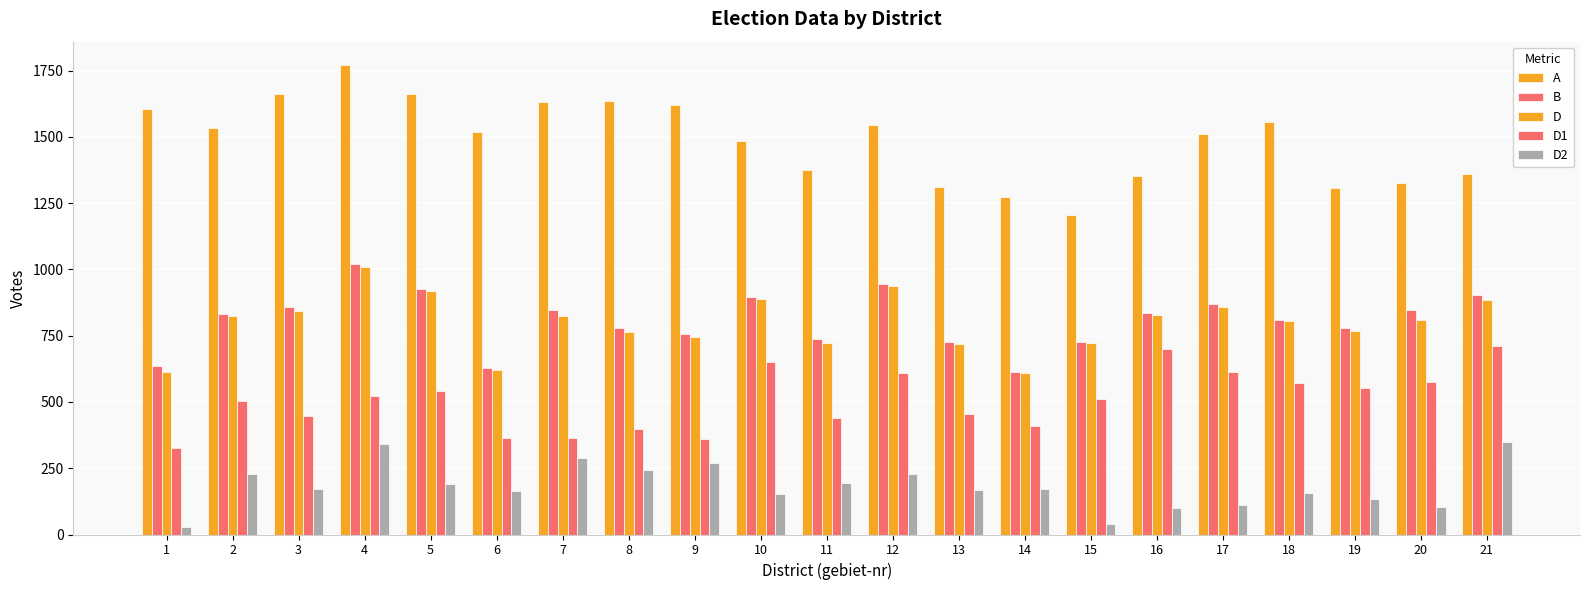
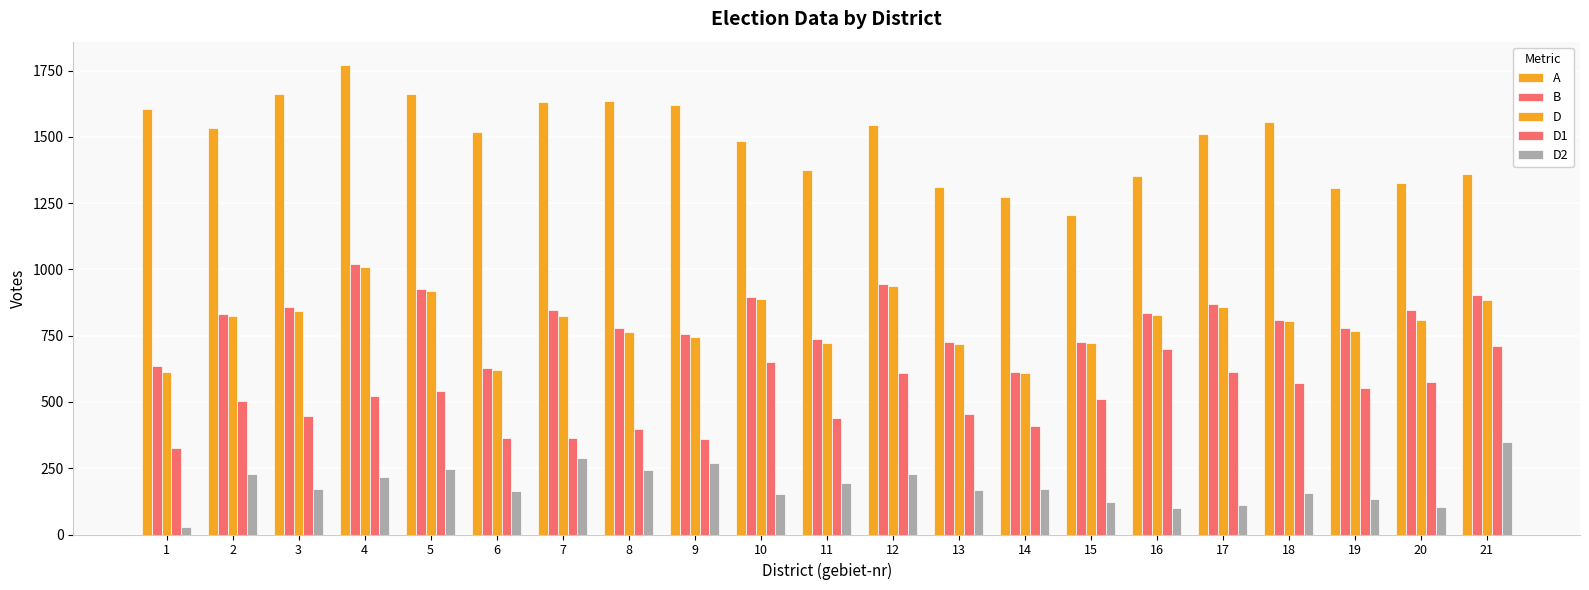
  {
    "D2": {
      "1": 30,
      "2": 230,
      "3": 170,
-     "4": 340,
-     "5": 190,
+     "4": 220,
+     "5": 250,
      "6": 170,
      "7": 290,
      "8": 240,
      "9": 270,
      "10": 150,
      "11": 190,
      "12": 230,
      "13": 170,
      "14": 170,
-     "15": 40,
+     "15": 120,
      "16": 100,
      "17": 110,
      "18": 160,
      "19": 130,
      "20": 110,
      "21": 350
    }
  }
